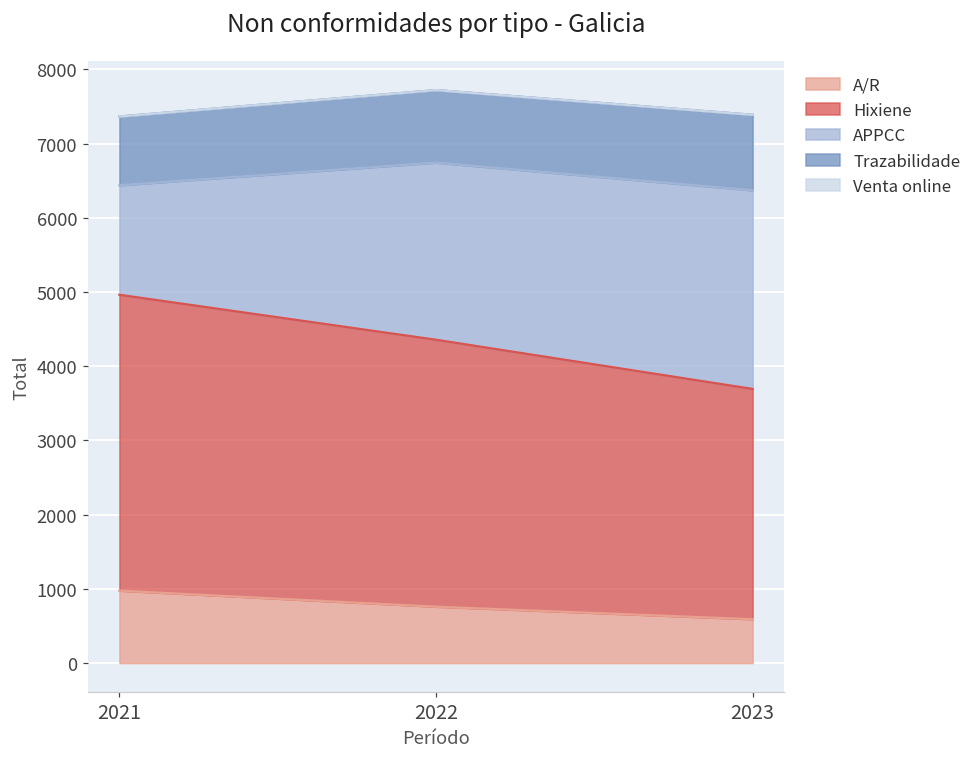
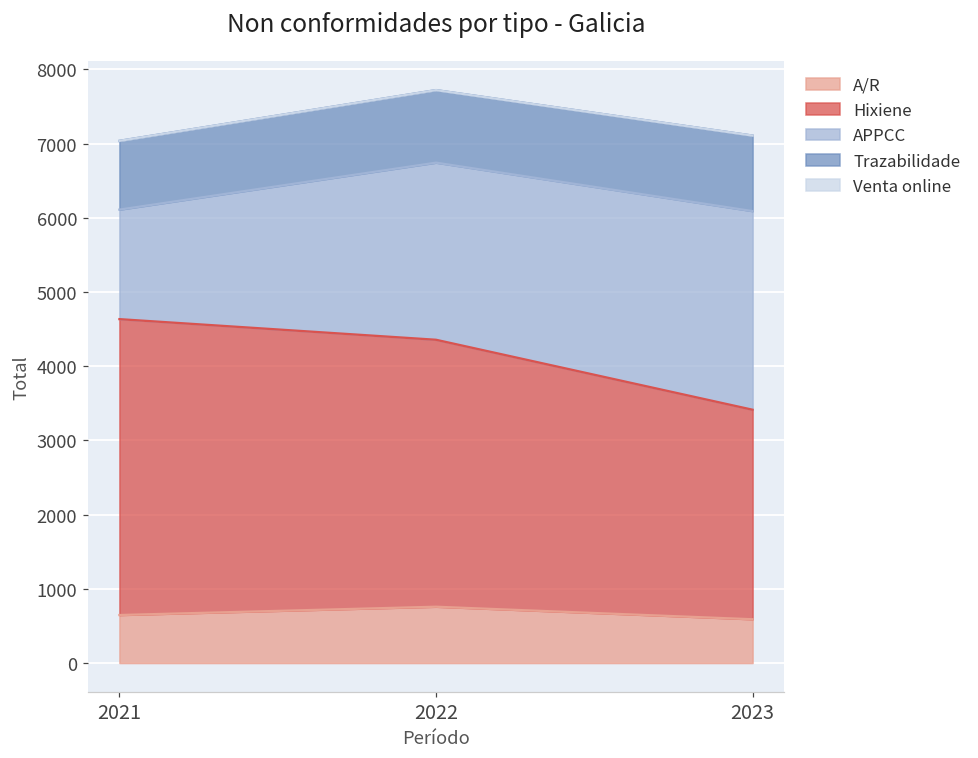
  {
    "A/R": {
-     "2021": 1000,
+     "2021": 600,
      "2022": 800,
      "2023": 600
    },
    "Hixiene": {
      "2021": 4000,
      "2022": 3600,
-     "2023": 3100
+     "2023": 2800
    }
  }
